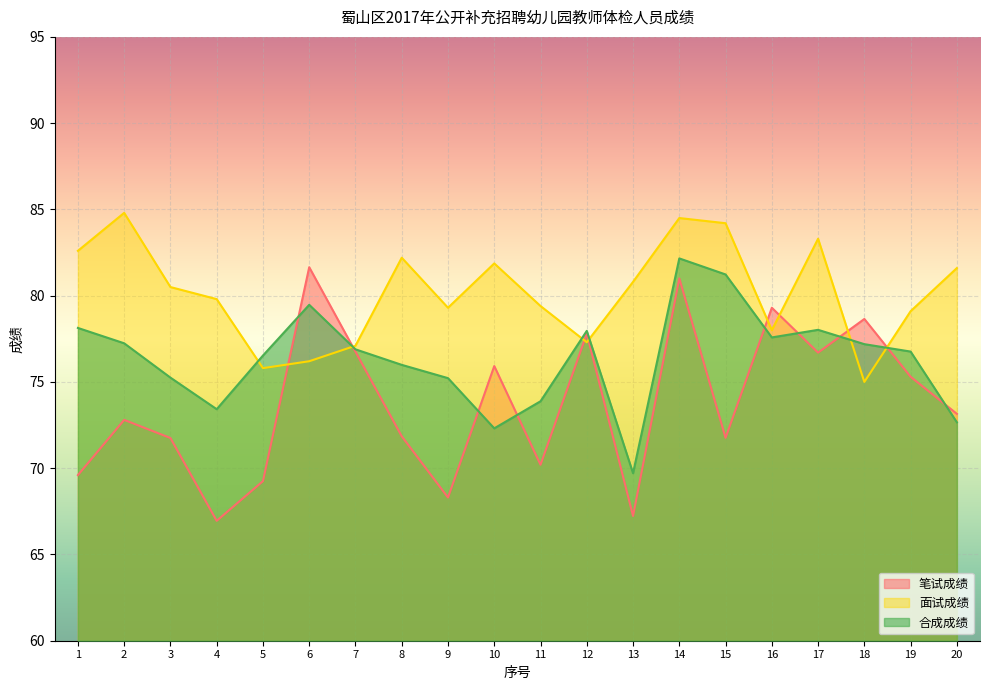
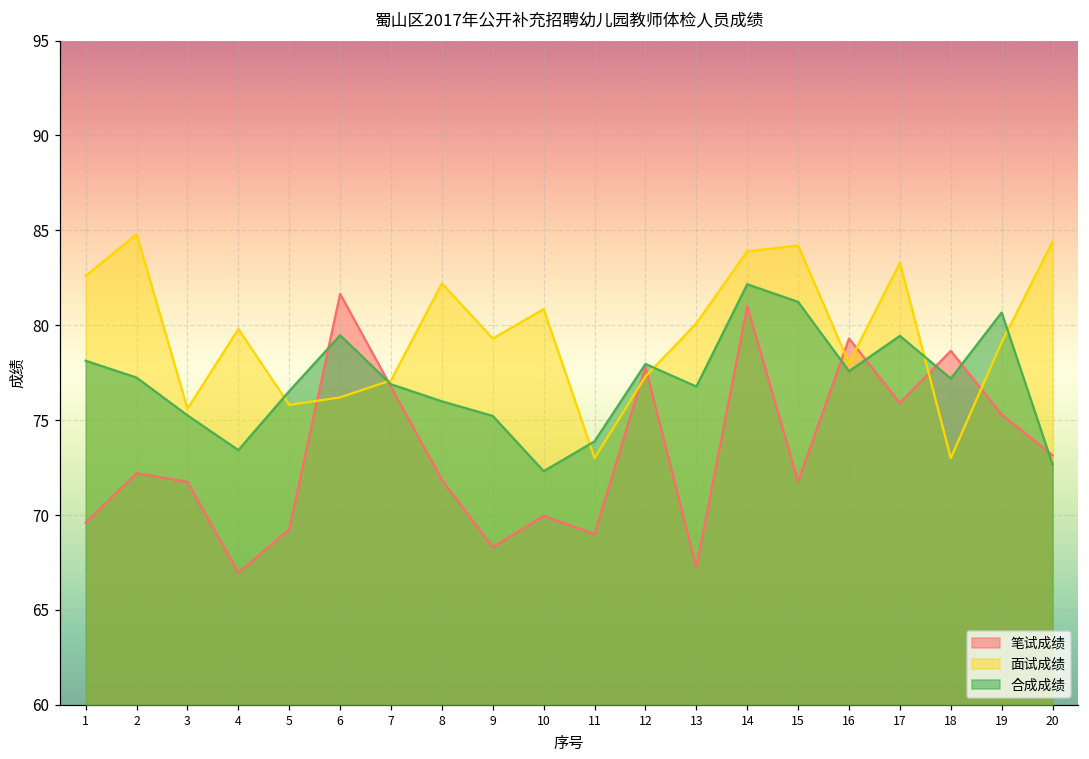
  {
    "笔试成绩": {
      "1": 69.6,
-     "2": 72.8,
+     "2": 72.2,
      "3": 71.8,
      "4": 67.0,
      "5": 69.3,
      "6": 81.7,
      "8": 71.9,
      "9": 68.3,
-     "10": 75.9,
-     "11": 70.2,
+     "10": 70.0,
+     "11": 69.0,
      "12": 77.8,
      "13": 67.2,
      "14": 81.0,
      "15": 71.8,
      "16": 79.3,
-     "17": 76.7,
+     "17": 75.9,
      "18": 78.7,
      "19": 75.3,
      "20": 73.2
    },
    "面试成绩": {
      "1": 82.6,
      "2": 84.8,
-     "3": 80.5,
+     "3": 75.6,
      "4": 79.8,
      "5": 75.8,
      "6": 76.2,
      "7": 77.1,
      "8": 82.2,
      "9": 79.3,
-     "10": 81.9,
-     "11": 79.4,
+     "10": 80.9,
+     "11": 73.0,
      "12": 77.3,
-     "13": 80.8,
-     "14": 84.5,
+     "13": 80.1,
+     "14": 83.9,
      "15": 84.2,
      "16": 78.0,
      "17": 83.3,
-     "18": 75,
+     "18": 73,
      "19": 79.1,
-     "20": 81.6
+     "20": 84.4
    },
    "合成成绩": {
      "1": 78.1,
      "2": 77.2,
      "3": 75.3,
      "4": 73.4,
      "5": 76.5,
      "6": 79.5,
      "8": 76.0,
      "9": 75.2,
      "10": 72.3,
      "11": 73.9,
      "12": 78.0,
-     "13": 69.7,
+     "13": 76.8,
      "14": 82.2,
      "15": 81.2,
      "16": 77.6,
-     "17": 78.0,
+     "17": 79.4,
      "18": 77.2,
-     "19": 76.8,
+     "19": 80.7,
      "20": 72.7
    }
  }
